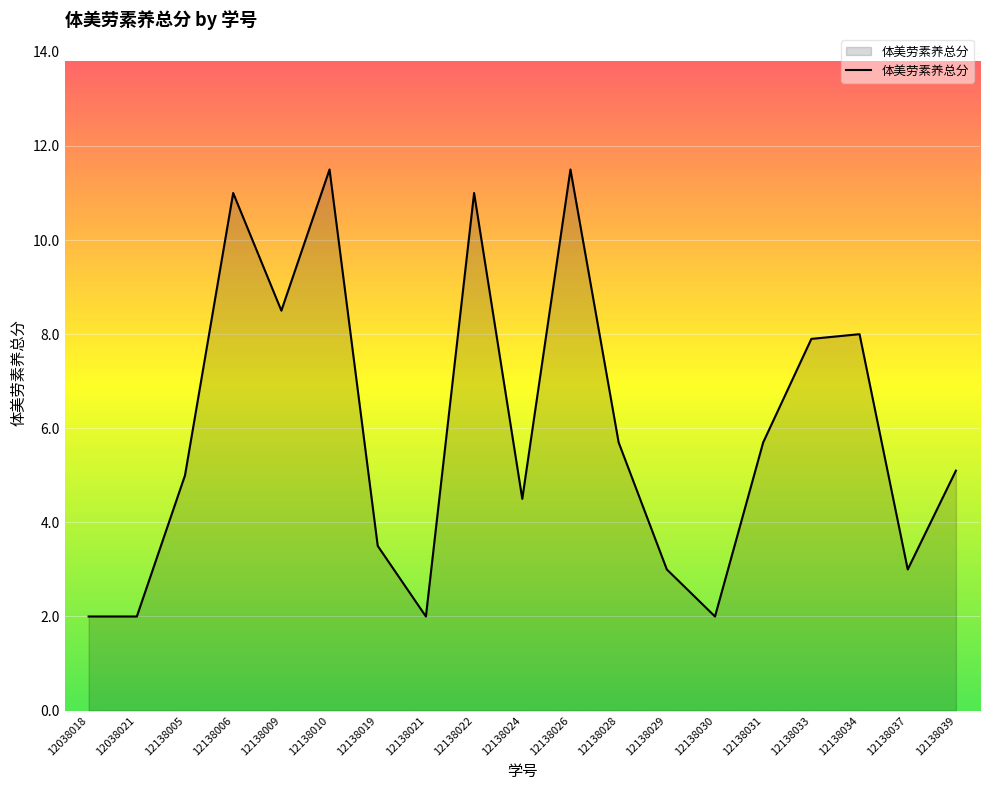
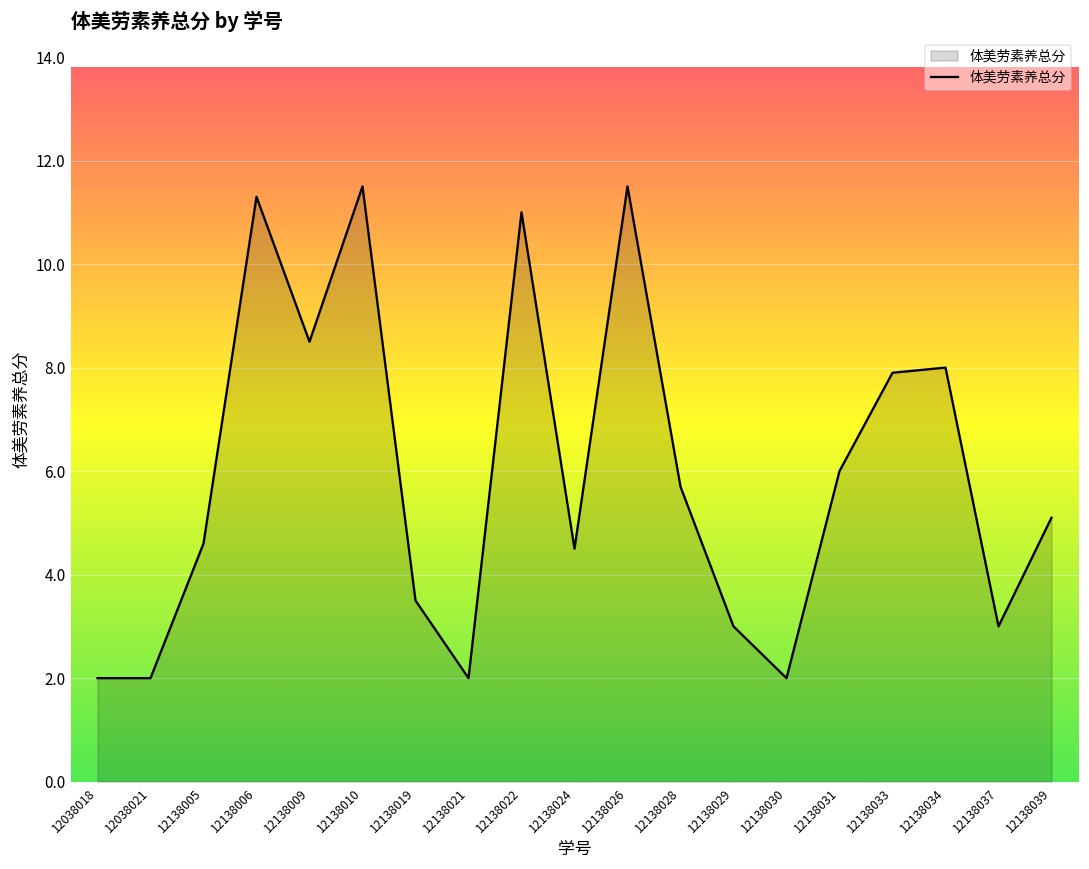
  {
    "12038018": 2.0,
    "12038021": 2.0,
-   "12138005": 5.0,
-   "12138006": 11.0,
+   "12138005": 4.6,
+   "12138006": 11.3,
    "12138009": 8.5,
    "12138010": 11.5,
    "12138019": 3.5,
    "12138021": 2.0,
    "12138022": 11.0,
    "12138024": 4.5,
    "12138026": 11.5,
    "12138028": 5.7,
    "12138029": 3.0,
    "12138030": 2.0,
-   "12138031": 5.7,
+   "12138031": 6.0,
    "12138033": 7.9,
    "12138034": 8.0,
    "12138037": 3.0,
    "12138039": 5.1
  }
